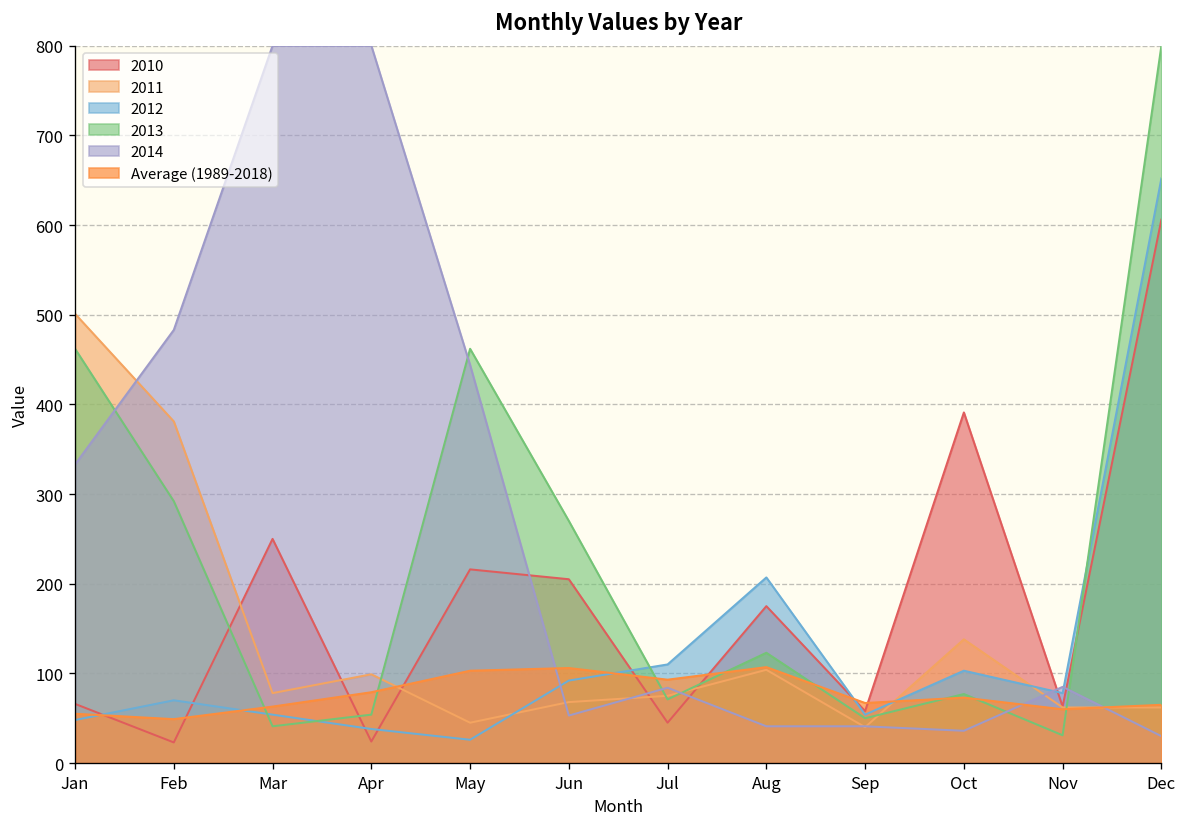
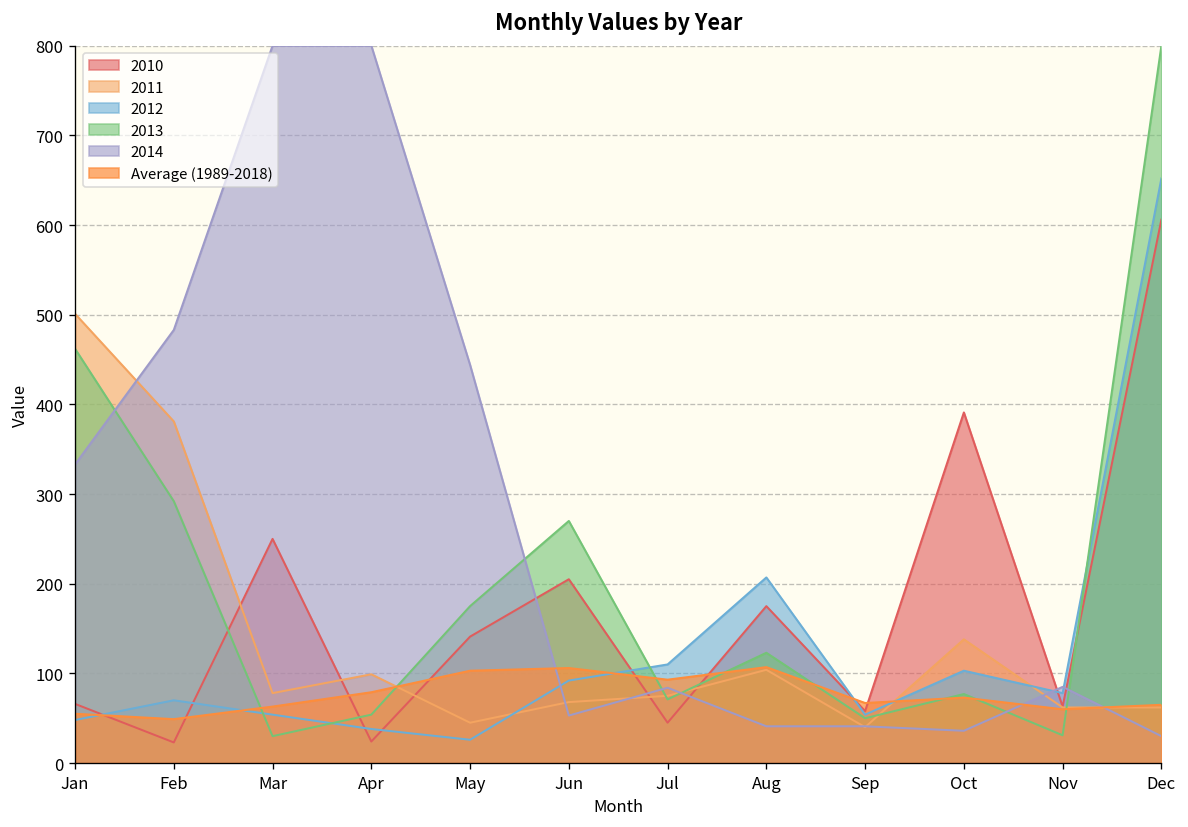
  {
    "2010": {
      "Jan": 70,
      "Feb": 20,
      "Mar": 250,
      "Apr": 20,
-     "May": 220,
+     "May": 140,
      "Jun": 210,
      "Jul": 50,
      "Aug": 180,
      "Sep": 60,
      "Oct": 390,
      "Dec": 610
    },
    "2013": {
      "Jan": 460,
      "Feb": 290,
-     "Mar": 40,
+     "Mar": 30,
      "Apr": 50,
-     "May": 460,
+     "May": 180,
      "Jun": 270,
      "Jul": 70,
      "Aug": 120,
      "Sep": 50,
      "Oct": 80,
      "Nov": 30,
      "Dec": 800
    }
  }
